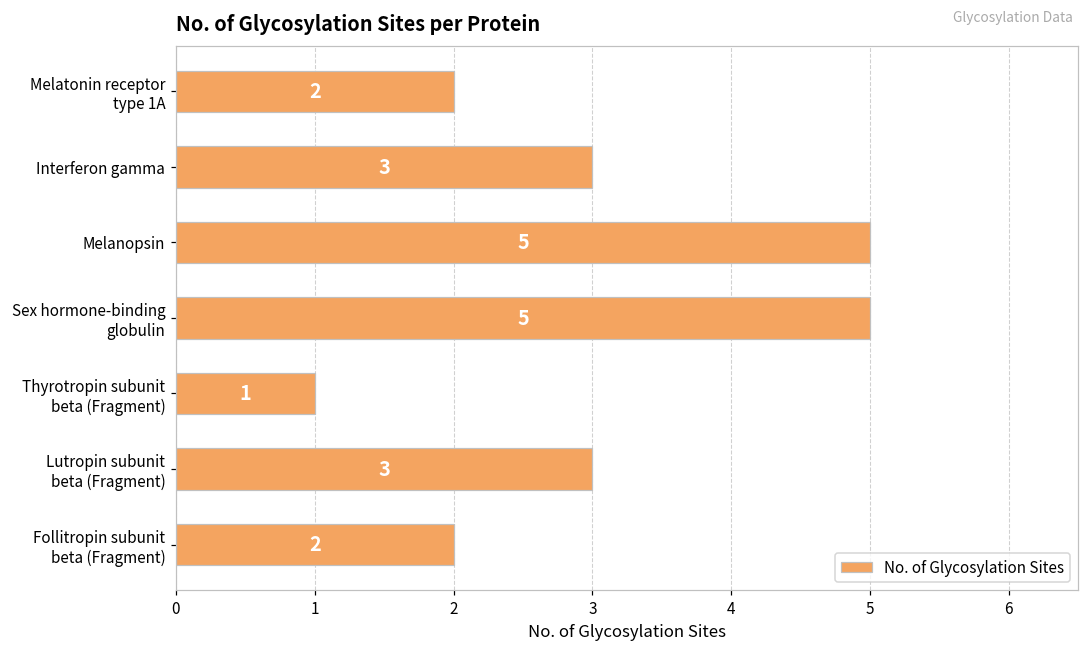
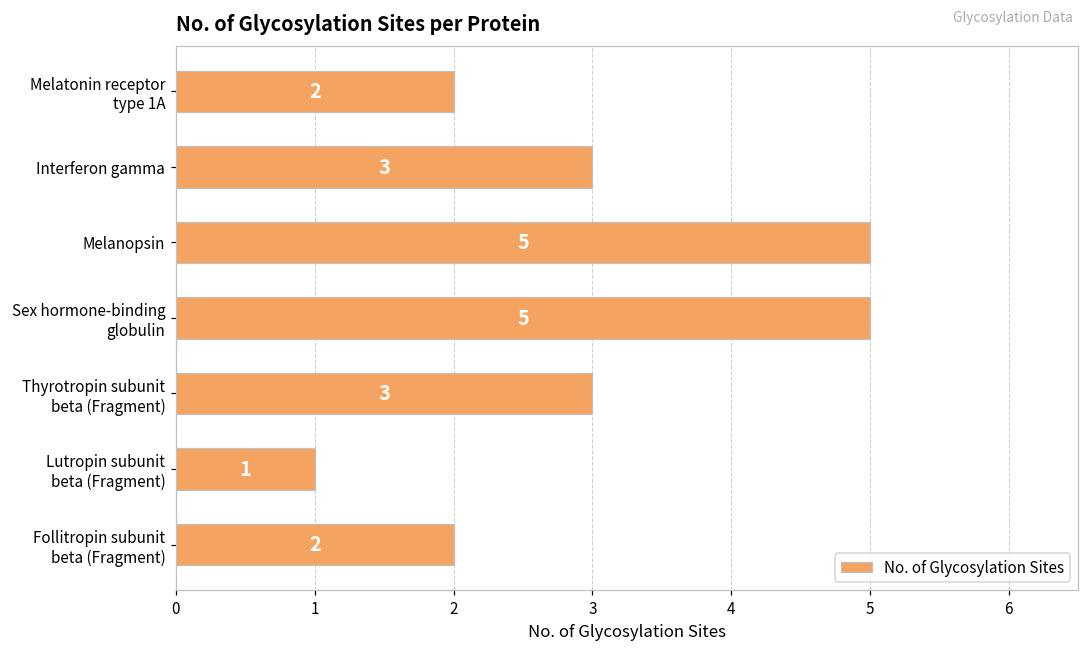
  {
    "Melatonin receptor type 1A": 2,
    "Interferon gamma": 3,
    "Melanopsin": 5,
    "Sex hormone-binding globulin": 5,
-   "Thyrotropin subunit beta (Fragment)": 1,
-   "Lutropin subunit beta (Fragment)": 3,
+   "Thyrotropin subunit beta (Fragment)": 3,
+   "Lutropin subunit beta (Fragment)": 1,
    "Follitropin subunit beta (Fragment)": 2
  }
